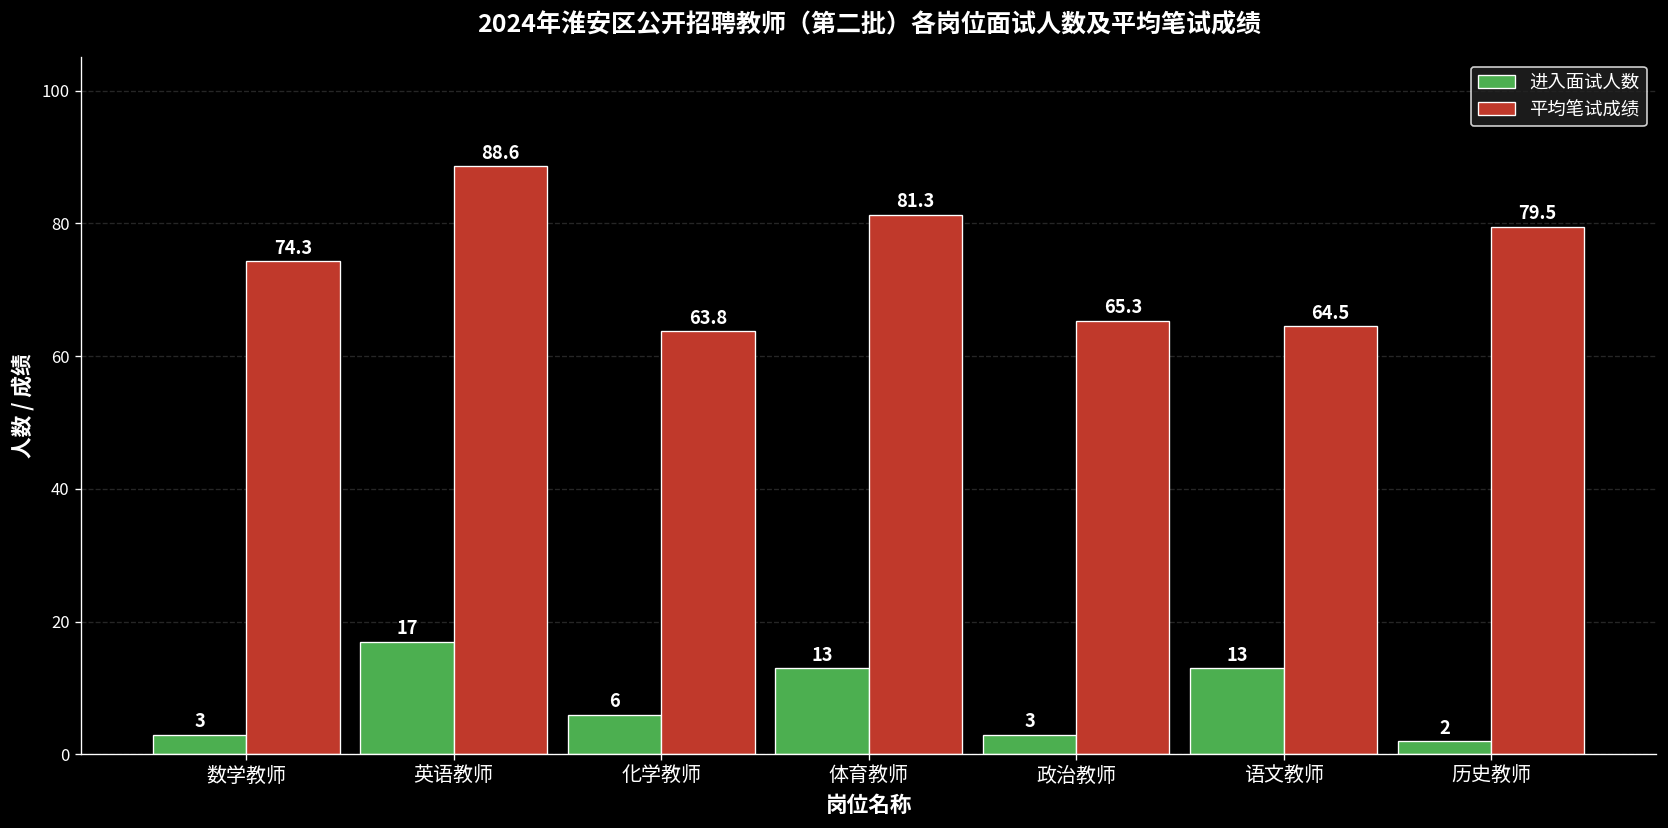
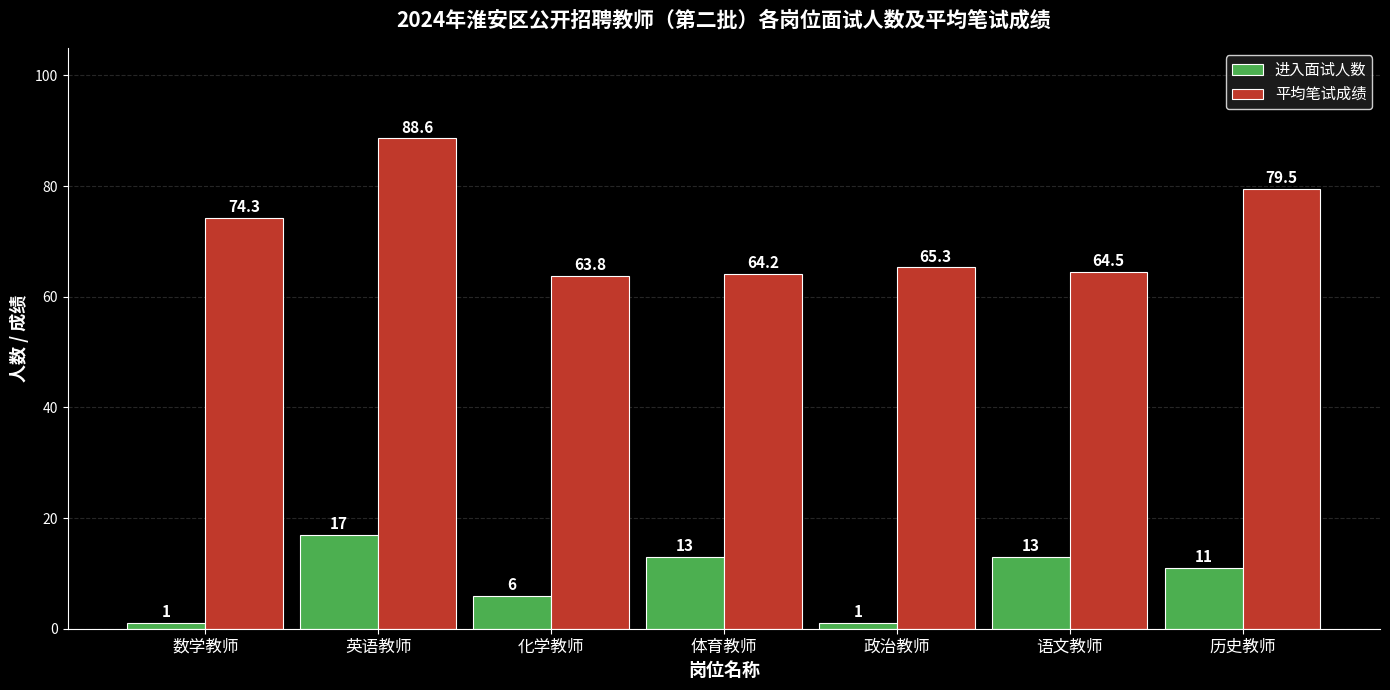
  {
    "进入面试人数": {
-     "数学教师": 3,
+     "数学教师": 1,
      "英语教师": 17,
      "化学教师": 6,
      "体育教师": 13,
-     "政治教师": 3,
+     "政治教师": 1,
      "语文教师": 13,
-     "历史教师": 2
+     "历史教师": 11
    },
    "平均笔试成绩": {
      "数学教师": 74.3,
      "英语教师": 88.6,
      "化学教师": 63.8,
-     "体育教师": 81.3,
+     "体育教师": 64.2,
      "政治教师": 65.3,
      "语文教师": 64.5,
      "历史教师": 79.5
    }
  }
